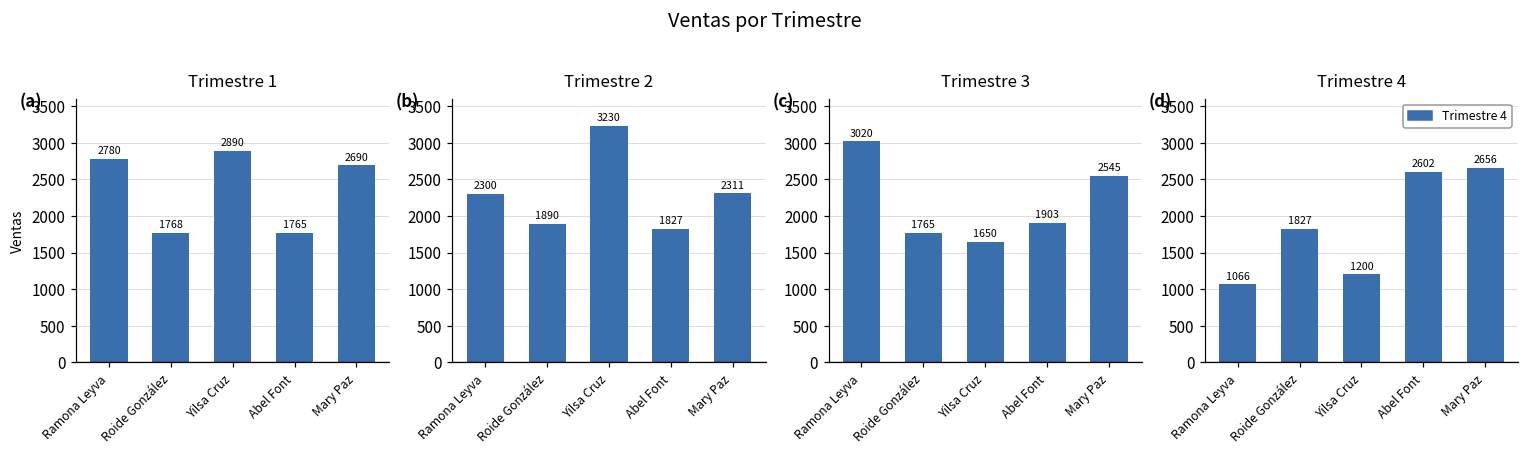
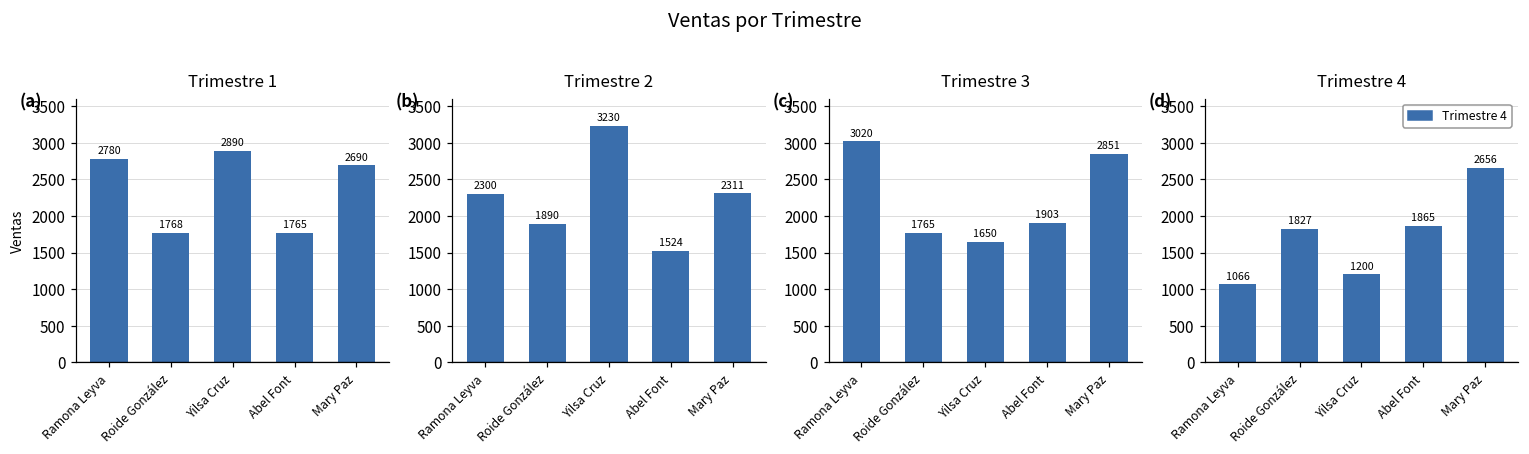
  {
    "Trimestre 1": {
      "Ramona Leyva": 2780,
      "Roide González": 1768,
      "Yilsa Cruz": 2890,
      "Abel Font": 1765,
      "Mary Paz": 2690
    },
    "Trimestre 2": {
      "Ramona Leyva": 2300,
      "Roide González": 1890,
      "Yilsa Cruz": 3230,
-     "Abel Font": 1827,
+     "Abel Font": 1524,
      "Mary Paz": 2311
    },
    "Trimestre 3": {
      "Ramona Leyva": 3020,
      "Roide González": 1765,
      "Yilsa Cruz": 1650,
      "Abel Font": 1903,
-     "Mary Paz": 2545
+     "Mary Paz": 2851
    },
    "Trimestre 4": {
      "Ramona Leyva": 1066,
      "Roide González": 1827,
      "Yilsa Cruz": 1200,
-     "Abel Font": 2602,
+     "Abel Font": 1865,
      "Mary Paz": 2656
    }
  }
